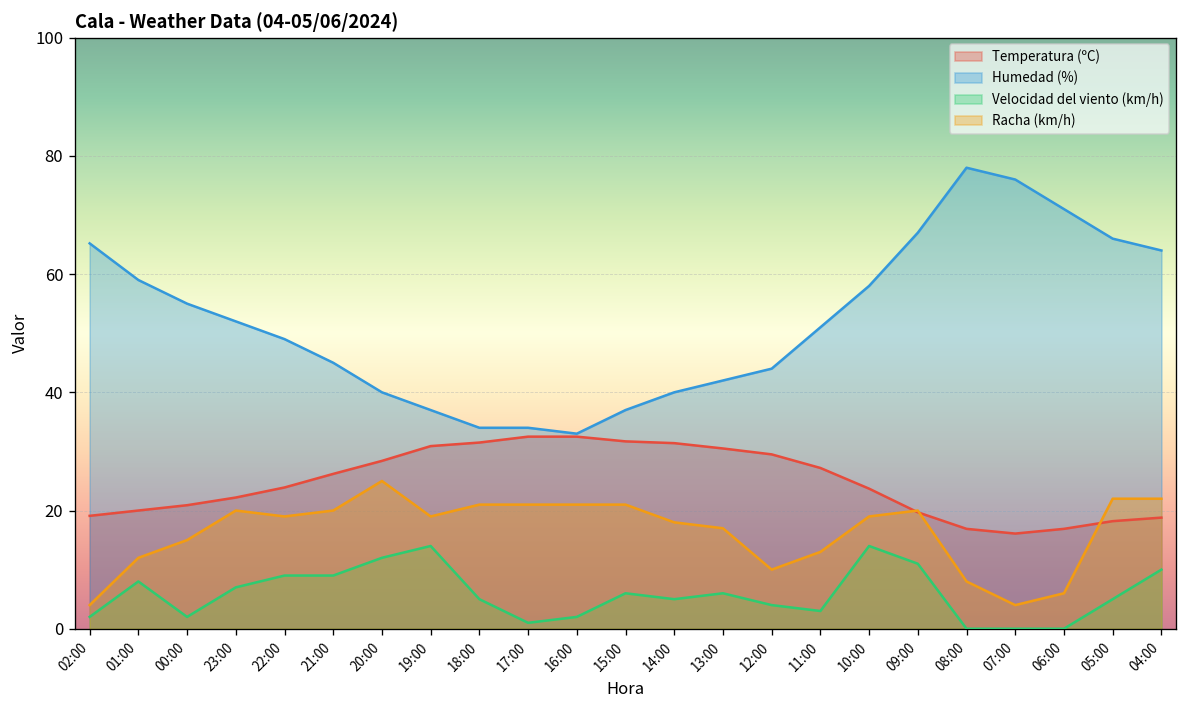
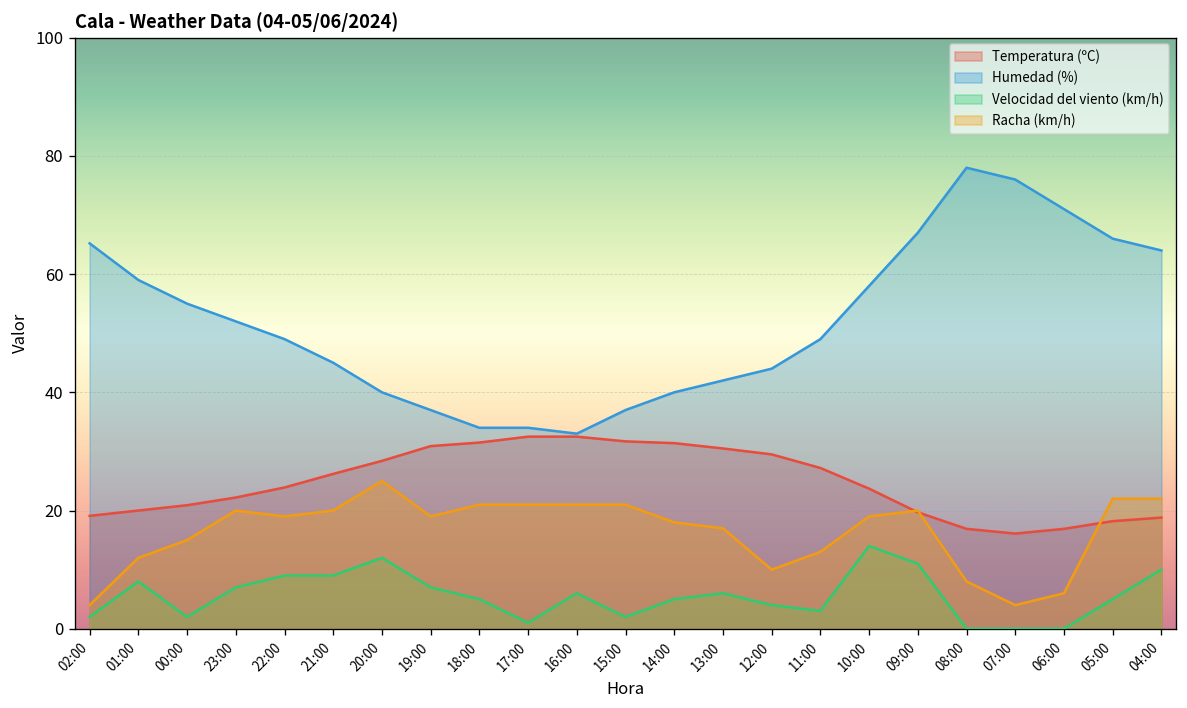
  {
    "Humedad (%)": {
      "02:00": 65,
      "01:00": 59,
      "00:00": 55,
      "23:00": 52,
      "22:00": 49,
      "21:00": 45,
      "20:00": 40,
      "19:00": 37,
      "18:00": 34,
      "17:00": 34,
      "15:00": 37,
      "14:00": 40,
      "13:00": 42,
      "12:00": 44,
-     "11:00": 51,
+     "11:00": 49,
      "10:00": 58,
      "09:00": 67,
      "08:00": 78,
      "07:00": 76,
      "06:00": 71,
      "05:00": 66,
      "04:00": 64
    },
    "Velocidad del viento (km/h)": {
      "02:00": 2,
      "01:00": 8,
      "00:00": 2,
      "23:00": 7,
      "22:00": 9,
      "21:00": 9,
      "20:00": 12,
-     "19:00": 14,
+     "19:00": 7,
      "18:00": 5,
      "17:00": 1,
-     "16:00": 2,
-     "15:00": 6,
+     "16:00": 6,
+     "15:00": 2,
      "14:00": 5,
      "13:00": 6,
      "12:00": 4,
      "11:00": 3,
      "10:00": 14,
      "09:00": 11,
      "08:00": 0,
      "07:00": 0,
      "06:00": 0,
      "05:00": 5,
      "04:00": 10
    }
  }
